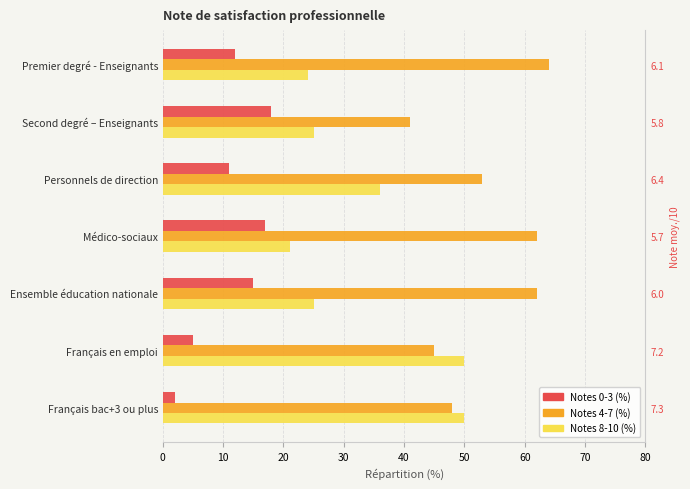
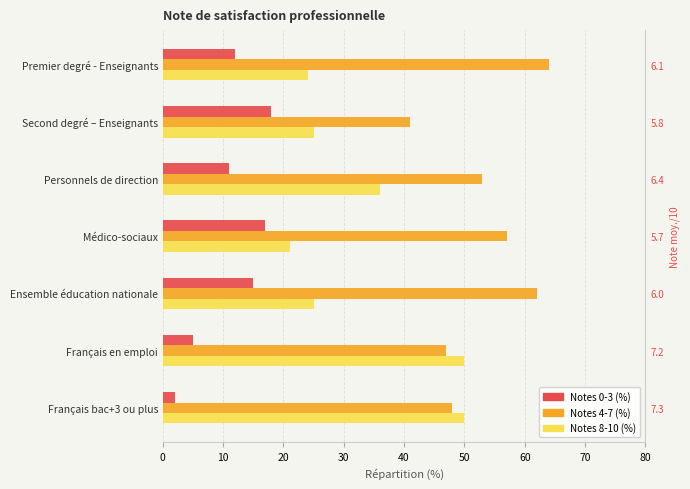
  {
    "Notes 4-7 (%)": {
      "Premier degré - Enseignants": 64,
      "Second degré – Enseignants": 41,
      "Personnels de direction": 53,
-     "Médico-sociaux": 62,
+     "Médico-sociaux": 57,
      "Ensemble éducation nationale": 62,
-     "Français en emploi": 45,
+     "Français en emploi": 47,
      "Français bac+3 ou plus": 48
    }
  }
